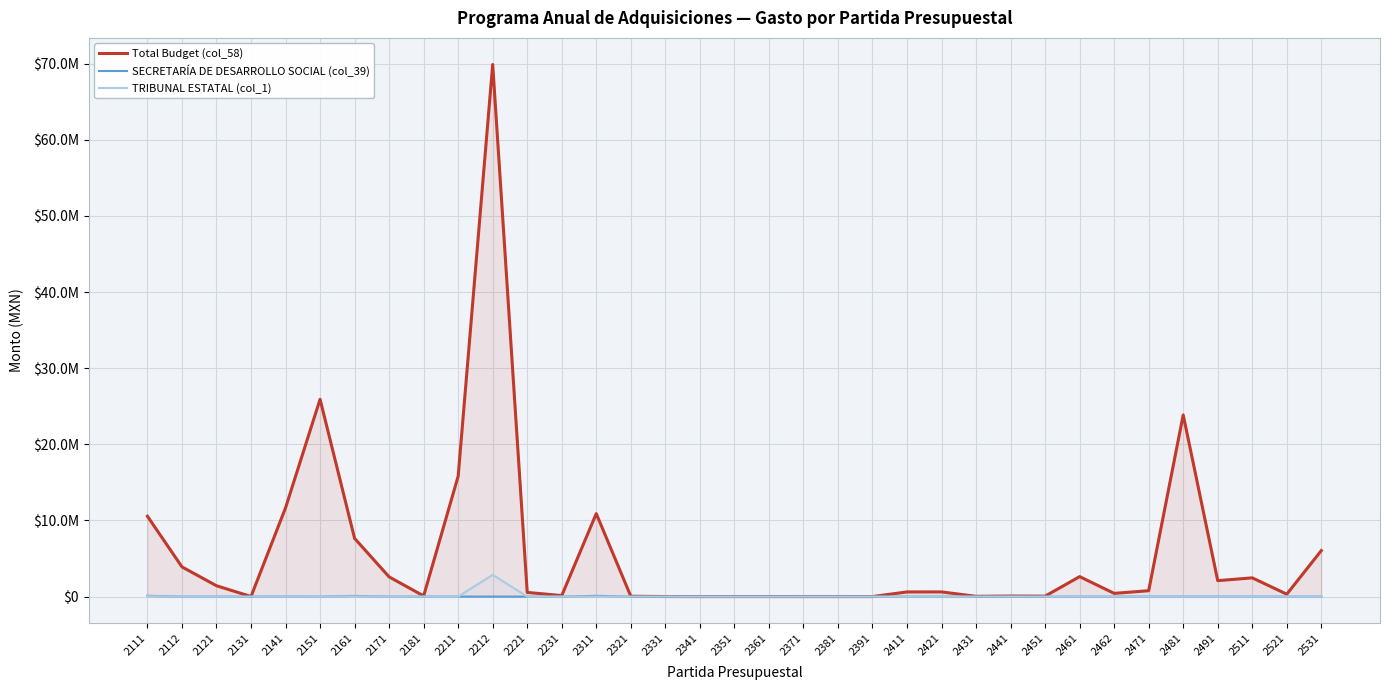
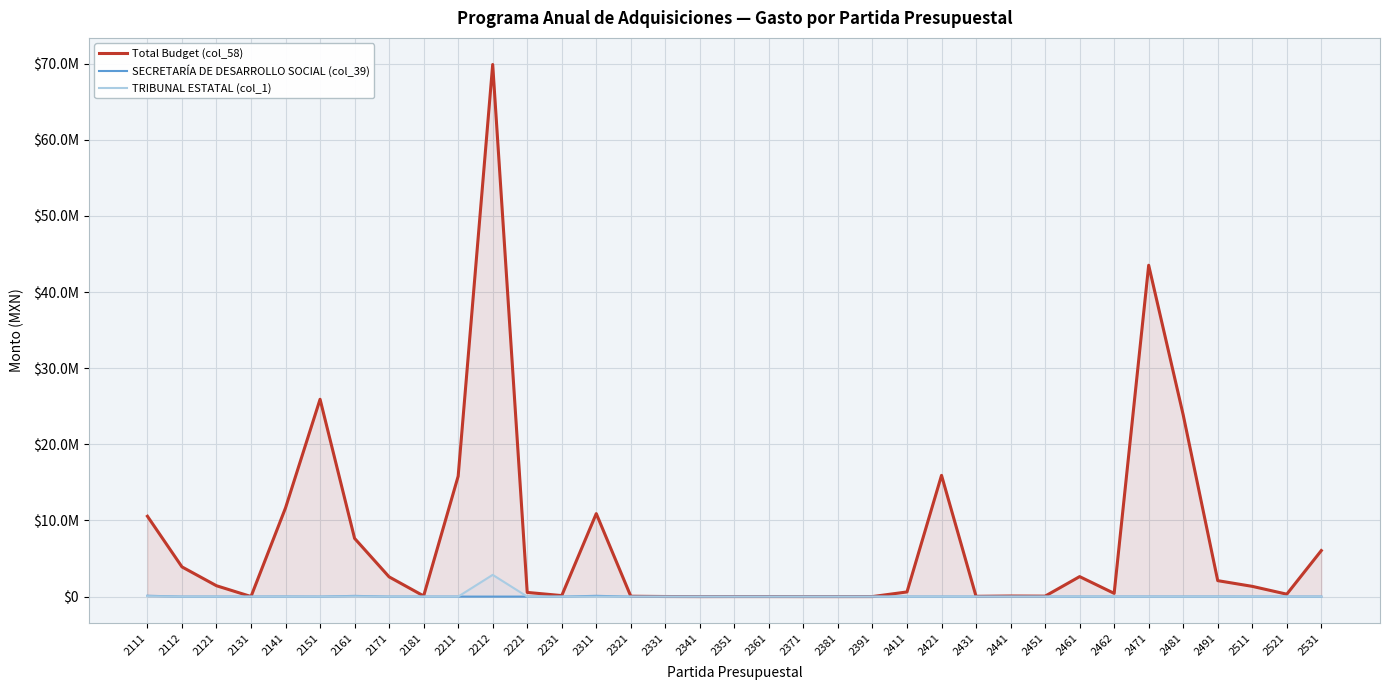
  {
    "Total Budget (col_58)": {
      "2111": "$11000000",
      "2112": "$4000000",
      "2121": "$1000000",
      "2141": "$12000000",
      "2151": "$26000000",
      "2161": "$8000000",
      "2171": "$3000000",
      "2211": "$16000000",
      "2212": "$70000000",
      "2221": "$1000000",
      "2311": "$11000000",
      "2411": "$1000000",
-     "2421": "$1000000",
+     "2421": "$16000000",
      "2461": "$3000000",
      "2462": "$0",
-     "2471": "$1000000",
+     "2471": "$44000000",
      "2481": "$24000000",
      "2491": "$2000000",
-     "2511": "$2000000",
+     "2511": "$1000000",
      "2531": "$6000000"
    },
    "SECRETARÍA DE DESARROLLO SOCIAL (col_39)": {
      "2212": "$0"
    },
    "TRIBUNAL ESTATAL (col_1)": {
      "2212": "$3000000"
    }
  }
